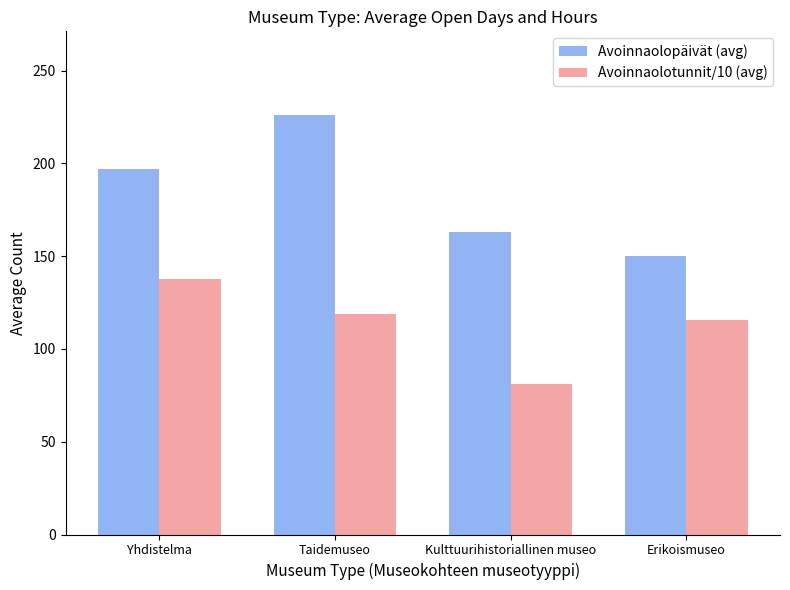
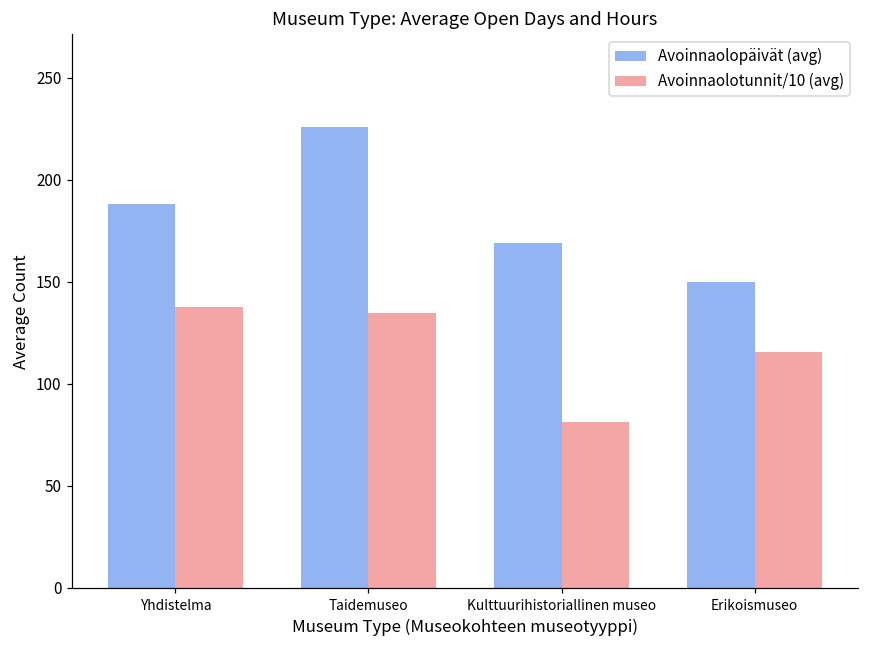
  {
    "Avoinnaolopäivät (avg)": {
-     "Yhdistelma": 197,
+     "Yhdistelma": 188,
      "Taidemuseo": 226,
-     "Kulttuurihistoriallinen museo": 163,
+     "Kulttuurihistoriallinen museo": 169,
      "Erikoismuseo": 150
    },
    "Avoinnaolotunnit/10 (avg)": {
      "Yhdistelma": 138,
-     "Taidemuseo": 119,
+     "Taidemuseo": 135,
      "Kulttuurihistoriallinen museo": 81,
      "Erikoismuseo": 116
    }
  }
